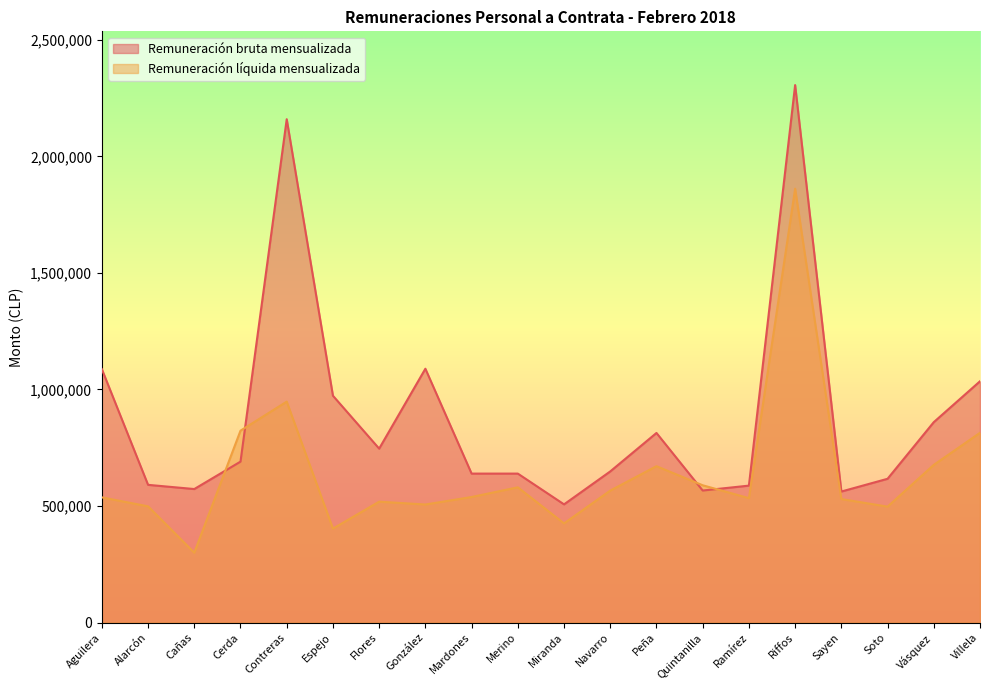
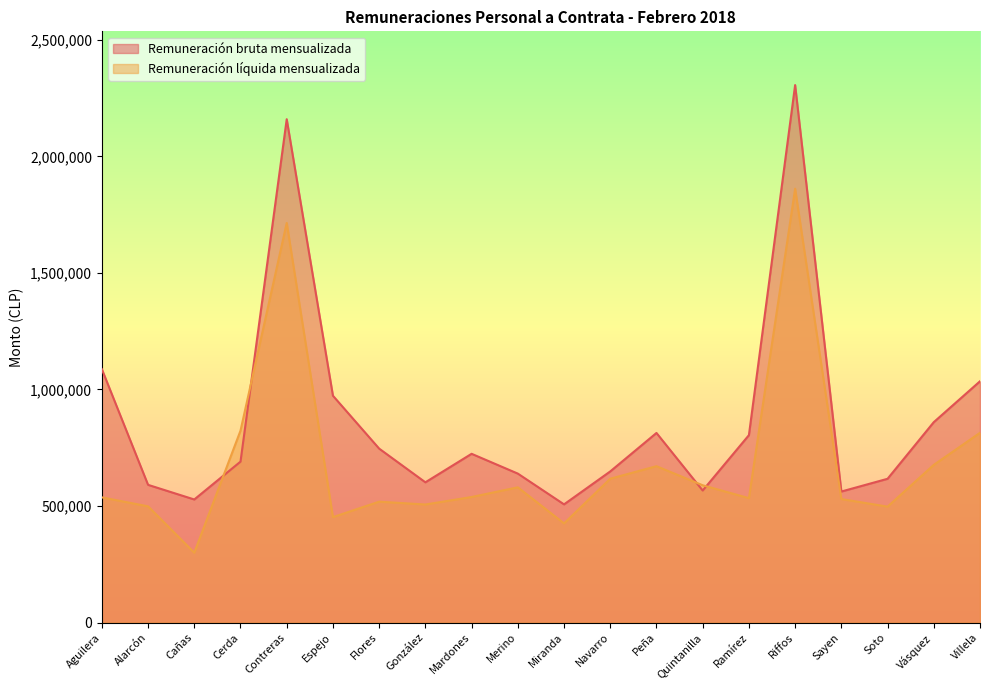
  {
    "Remuneración bruta mensualizada": {
      "Aguilera": "1,090,000",
      "Alarcón": "590,000",
-     "Cañas": "570,000",
+     "Cañas": "530,000",
      "Cerda": "690,000",
      "Contreras": "2,160,000",
      "Espejo": "970,000",
      "Flores": "750,000",
-     "González": "1,090,000",
-     "Mardones": "640,000",
+     "González": "600,000",
+     "Mardones": "720,000",
      "Merino": "640,000",
      "Miranda": "510,000",
      "Navarro": "650,000",
      "Peña": "810,000",
      "Quintanilla": "570,000",
-     "Ramírez": "590,000",
+     "Ramírez": "800,000",
      "Riffos": "2,310,000",
      "Sayen": "560,000",
      "Soto": "620,000",
      "Vásquez": "860,000",
      "Villela": "1,040,000"
    },
    "Remuneración líquida mensualizada": {
      "Aguilera": "540,000",
      "Alarcón": "500,000",
      "Cañas": "300,000",
      "Cerda": "820,000",
-     "Contreras": "950,000",
-     "Espejo": "400,000",
+     "Contreras": "1,710,000",
+     "Espejo": "450,000",
      "Flores": "520,000",
      "González": "510,000",
      "Mardones": "540,000",
      "Merino": "580,000",
      "Miranda": "430,000",
-     "Navarro": "570,000",
+     "Navarro": "620,000",
      "Peña": "670,000",
      "Quintanilla": "590,000",
      "Ramírez": "530,000",
      "Riffos": "1,860,000",
      "Sayen": "530,000",
      "Soto": "500,000",
      "Vásquez": "680,000",
      "Villela": "810,000"
    }
  }
